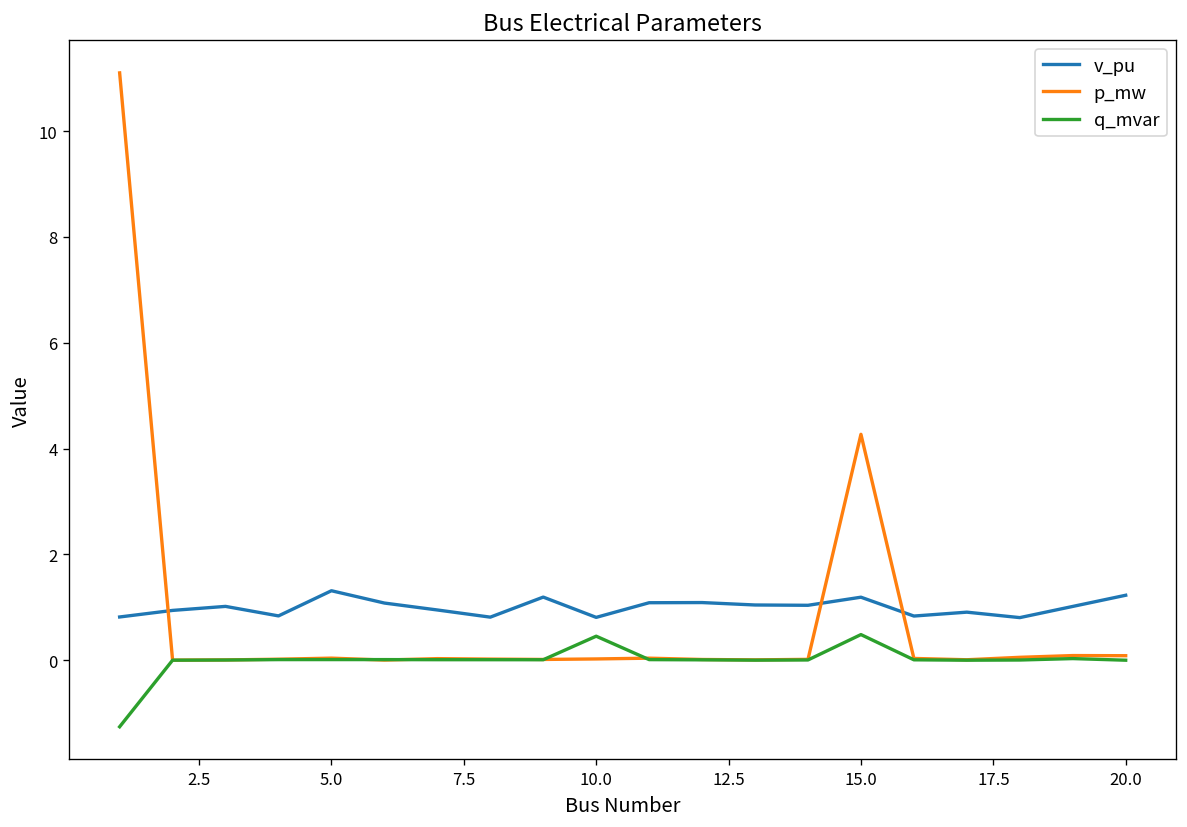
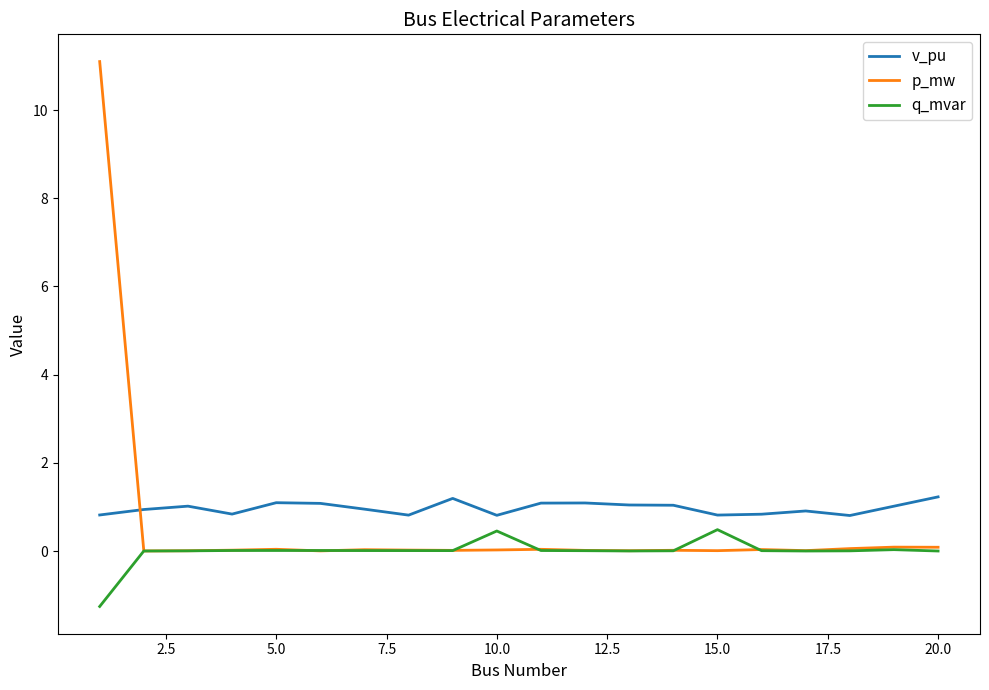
  {
    "v_pu": {
-     "5.0": 1.3,
+     "5.0": 1.1,
      "10.0": 0.8,
-     "15.0": 1.2,
+     "15.0": 0.8,
      "20.0": 1.2
    },
    "p_mw": {
      "10.0": 0.0,
-     "15.0": 4.3,
+     "15.0": 0.0,
      "20.0": 0.1
    },
    "q_mvar": {
      "10.0": 0.5,
      "15.0": 0.5,
      "20.0": 0.0
    }
  }
